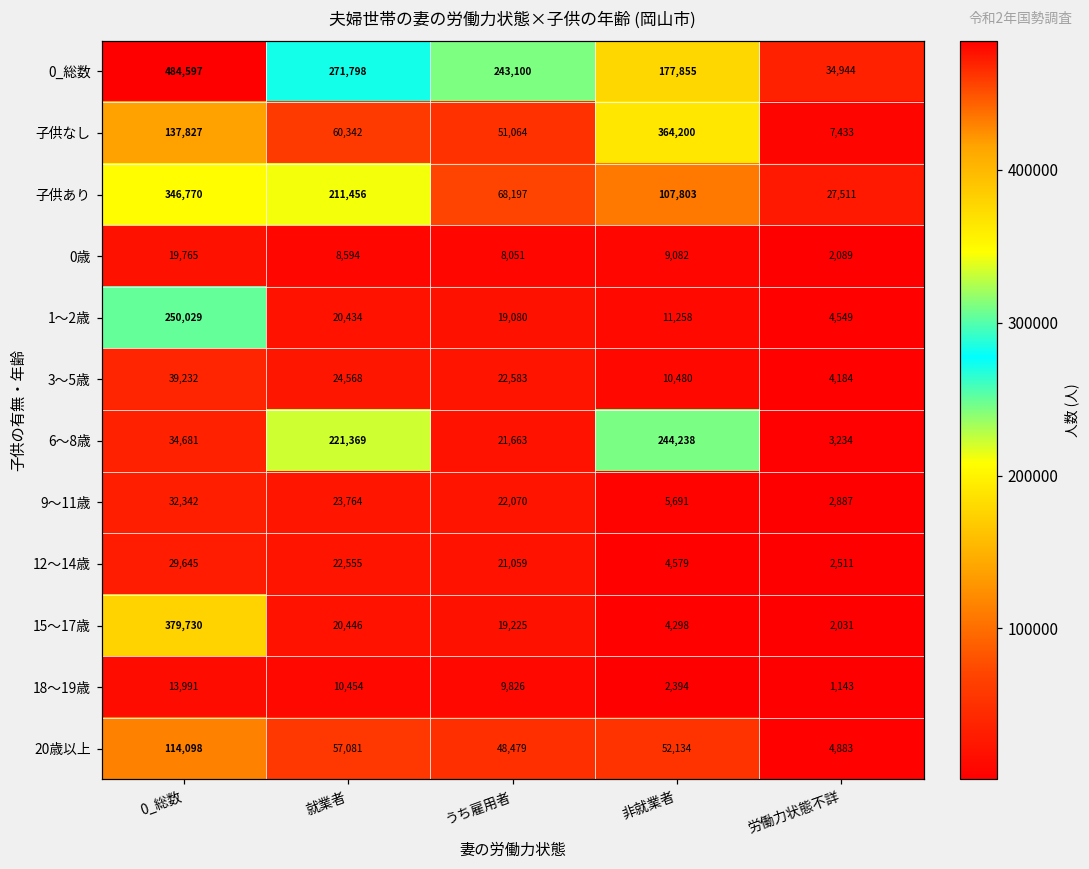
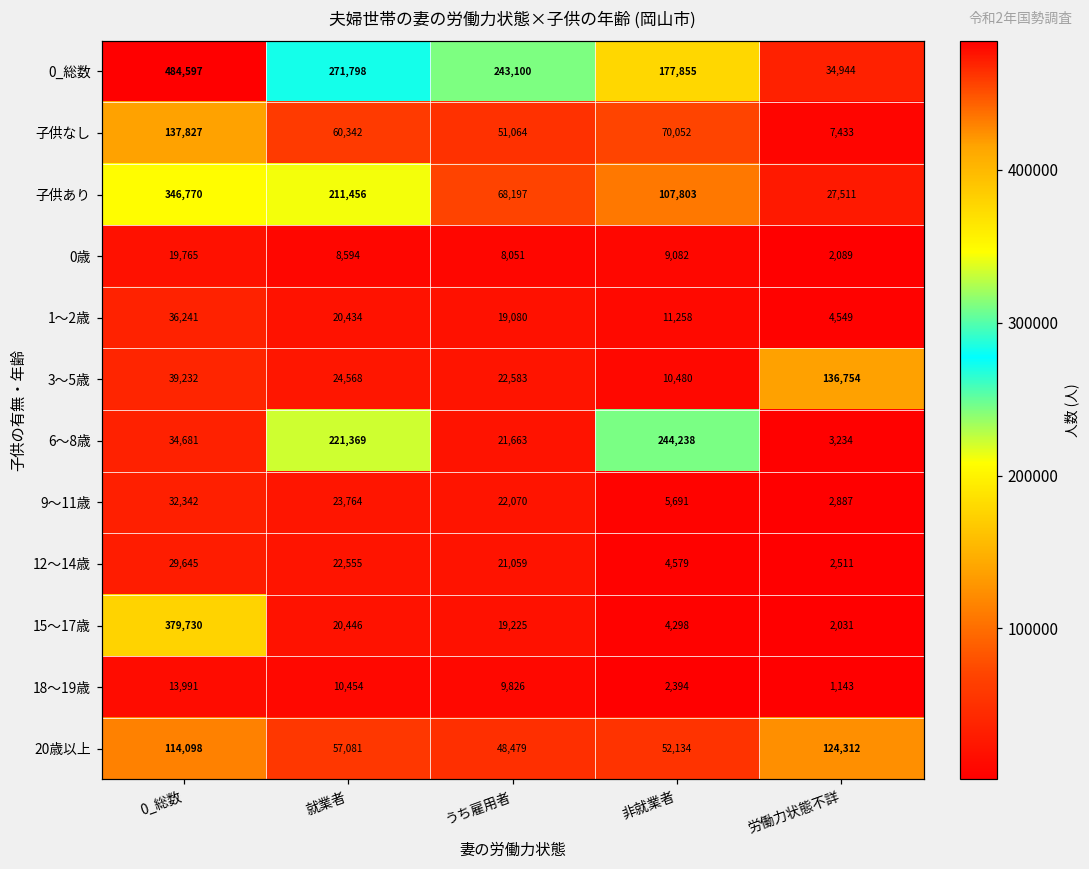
  {
    "0_総数": {
      "0_総数": "484,597",
      "就業者": "271,798",
      "うち雇用者": "243,100",
      "非就業者": "177,855",
      "労働力状態不詳": "34,944"
    },
    "子供なし": {
      "0_総数": "137,827",
      "就業者": "60,342",
      "うち雇用者": "51,064",
-     "非就業者": "364,200",
+     "非就業者": "70,052",
      "労働力状態不詳": "7,433"
    },
    "子供あり": {
      "0_総数": "346,770",
      "就業者": "211,456",
      "うち雇用者": "68,197",
      "非就業者": "107,803",
      "労働力状態不詳": "27,511"
    },
    "0歳": {
      "0_総数": "19,765",
      "就業者": "8,594",
      "うち雇用者": "8,051",
      "非就業者": "9,082",
      "労働力状態不詳": "2,089"
    },
    "1～2歳": {
-     "0_総数": "250,029",
+     "0_総数": "36,241",
      "就業者": "20,434",
      "うち雇用者": "19,080",
      "非就業者": "11,258",
      "労働力状態不詳": "4,549"
    },
    "3～5歳": {
      "0_総数": "39,232",
      "就業者": "24,568",
      "うち雇用者": "22,583",
      "非就業者": "10,480",
-     "労働力状態不詳": "4,184"
+     "労働力状態不詳": "136,754"
    },
    "6～8歳": {
      "0_総数": "34,681",
      "就業者": "221,369",
      "うち雇用者": "21,663",
      "非就業者": "244,238",
      "労働力状態不詳": "3,234"
    },
    "9～11歳": {
      "0_総数": "32,342",
      "就業者": "23,764",
      "うち雇用者": "22,070",
      "非就業者": "5,691",
      "労働力状態不詳": "2,887"
    },
    "12～14歳": {
      "0_総数": "29,645",
      "就業者": "22,555",
      "うち雇用者": "21,059",
      "非就業者": "4,579",
      "労働力状態不詳": "2,511"
    },
    "15～17歳": {
      "0_総数": "379,730",
      "就業者": "20,446",
      "うち雇用者": "19,225",
      "非就業者": "4,298",
      "労働力状態不詳": "2,031"
    },
    "18～19歳": {
      "0_総数": "13,991",
      "就業者": "10,454",
      "うち雇用者": "9,826",
      "非就業者": "2,394",
      "労働力状態不詳": "1,143"
    },
    "20歳以上": {
      "0_総数": "114,098",
      "就業者": "57,081",
      "うち雇用者": "48,479",
      "非就業者": "52,134",
-     "労働力状態不詳": "4,883"
+     "労働力状態不詳": "124,312"
    }
  }
